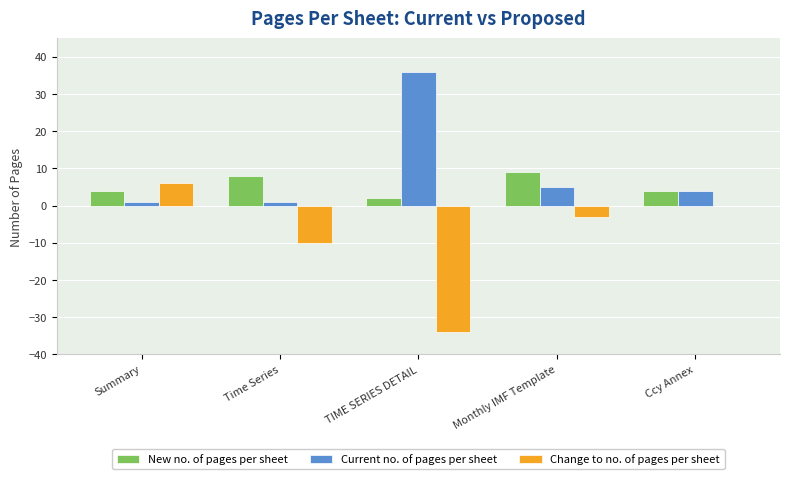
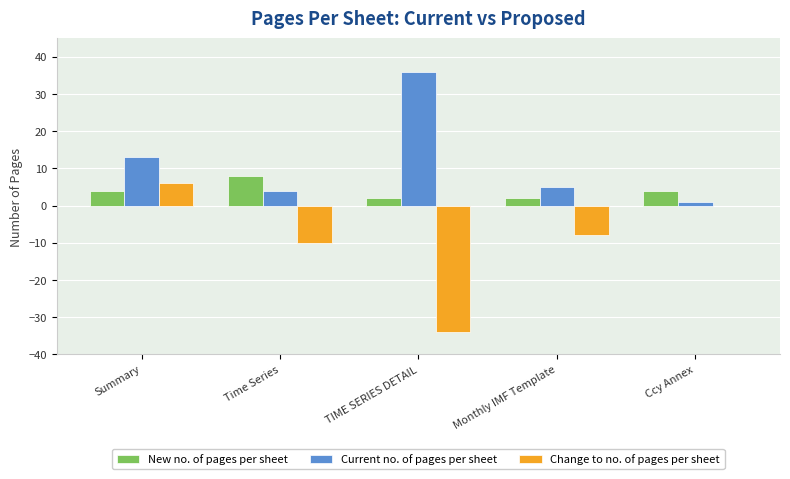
  {
    "New no. of pages per sheet": {
      "Summary": 4,
      "Time Series": 8,
      "TIME SERIES DETAIL": 2,
-     "Monthly IMF Template": 9,
+     "Monthly IMF Template": 2,
      "Ccy Annex": 4
    },
    "Current no. of pages per sheet": {
-     "Summary": 1,
-     "Time Series": 1,
+     "Summary": 13,
+     "Time Series": 4,
      "TIME SERIES DETAIL": 36,
      "Monthly IMF Template": 5,
-     "Ccy Annex": 4
+     "Ccy Annex": 1
    },
    "Change to no. of pages per sheet": {
      "Summary": 6,
      "Time Series": -10,
      "TIME SERIES DETAIL": -34,
-     "Monthly IMF Template": -3,
+     "Monthly IMF Template": -8,
      "Ccy Annex": 0
    }
  }
